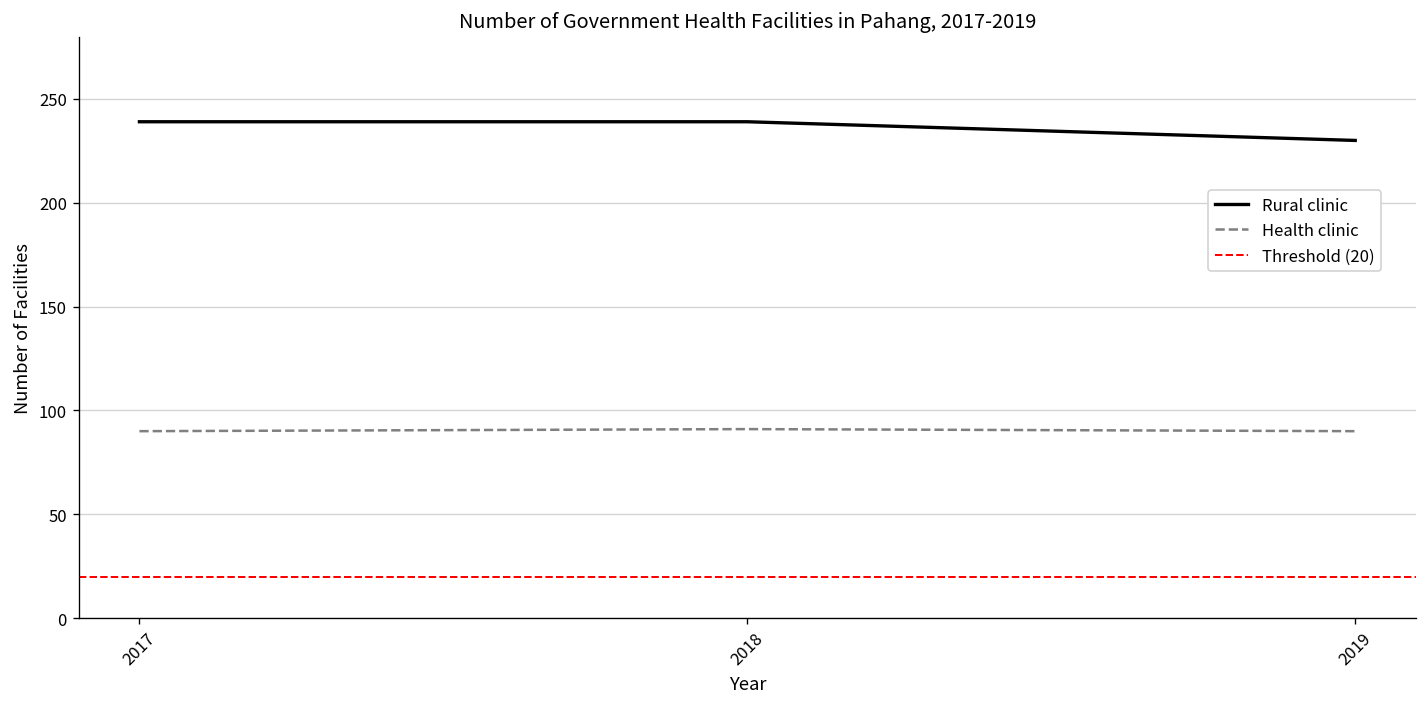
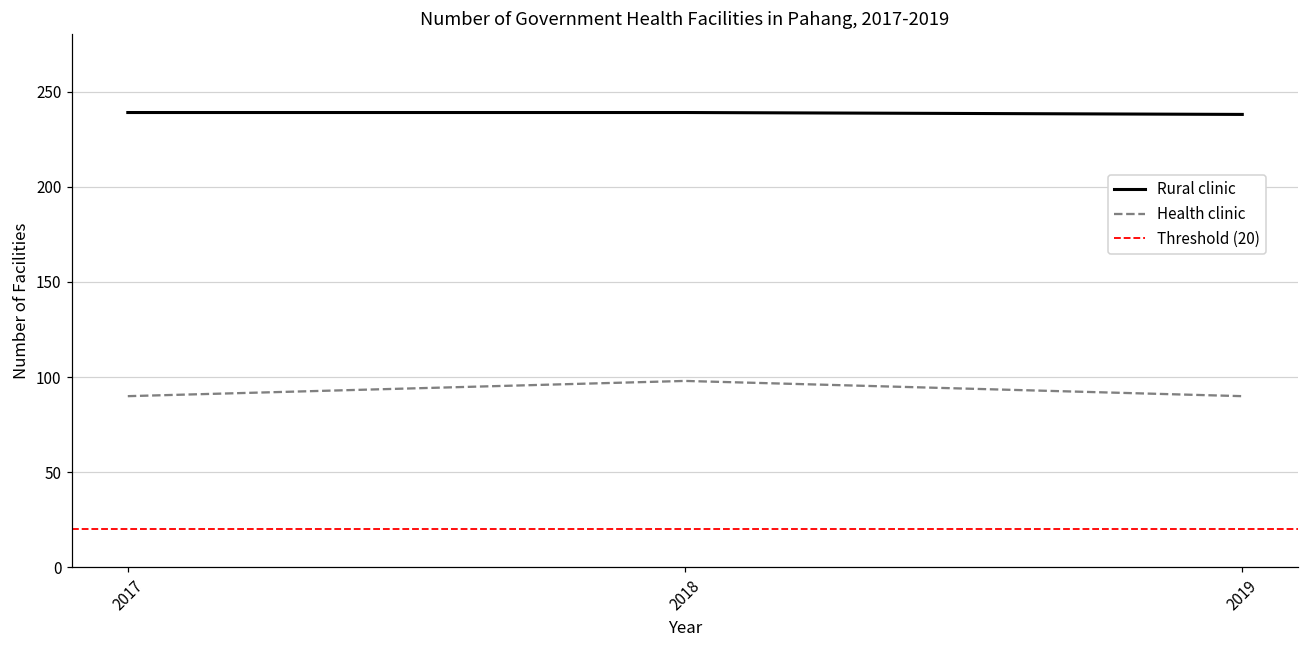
  {
    "Rural clinic": {
      "2017": 239,
      "2018": 239,
-     "2019": 230
+     "2019": 238
    },
    "Health clinic": {
      "2017": 90,
-     "2018": 91,
+     "2018": 98,
      "2019": 90
    }
  }
